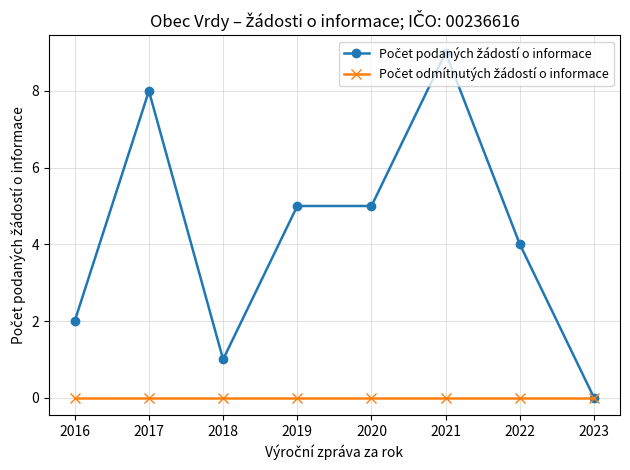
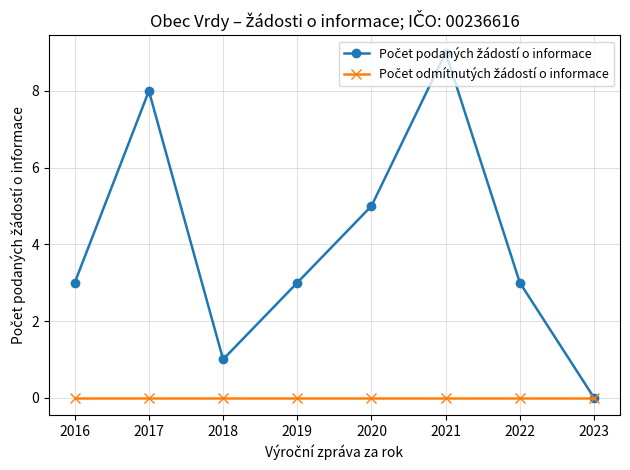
  {
    "Počet podaných žádostí o informace": {
-     "2016": 2,
+     "2016": 3,
      "2017": 8,
      "2018": 1,
-     "2019": 5,
+     "2019": 3,
      "2020": 5,
-     "2022": 4
+     "2022": 3
    },
    "Počet odmítnutých žádostí o informace": {
      "2016": 0,
      "2017": 0,
      "2018": 0,
      "2019": 0,
      "2020": 0,
      "2021": 0,
      "2022": 0
    }
  }
